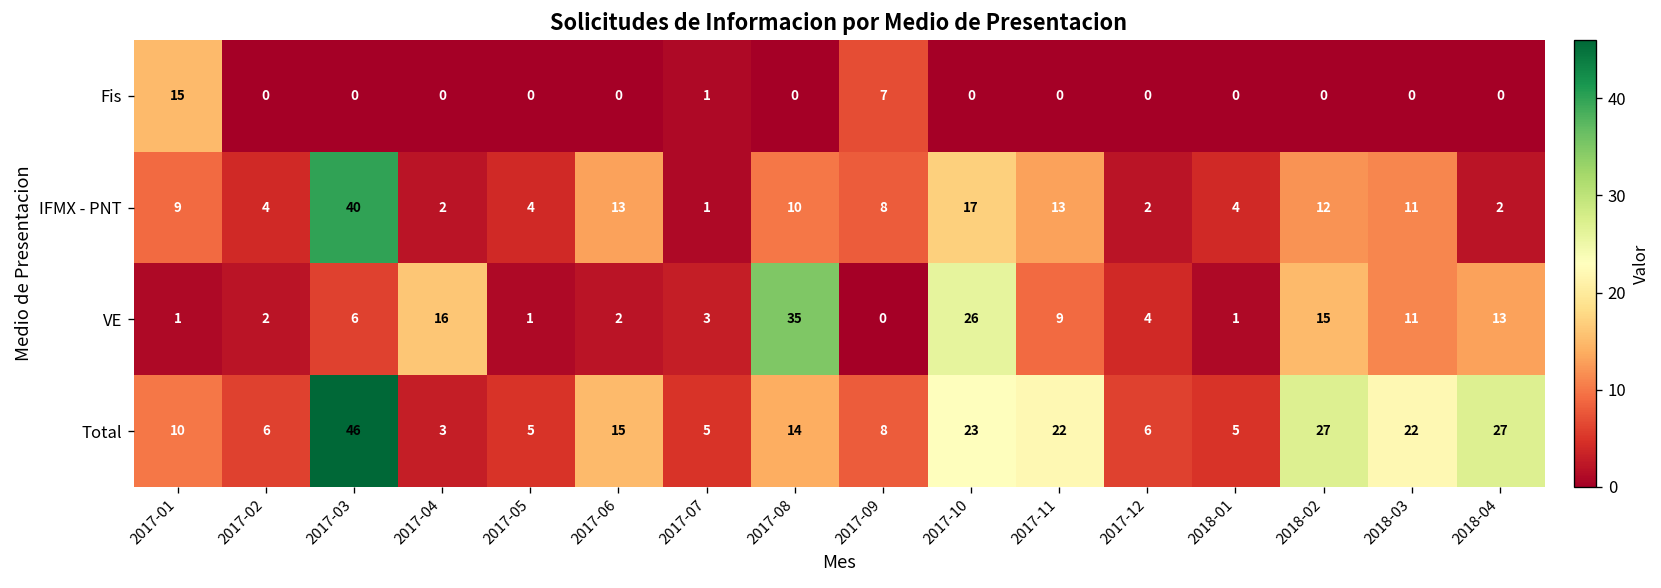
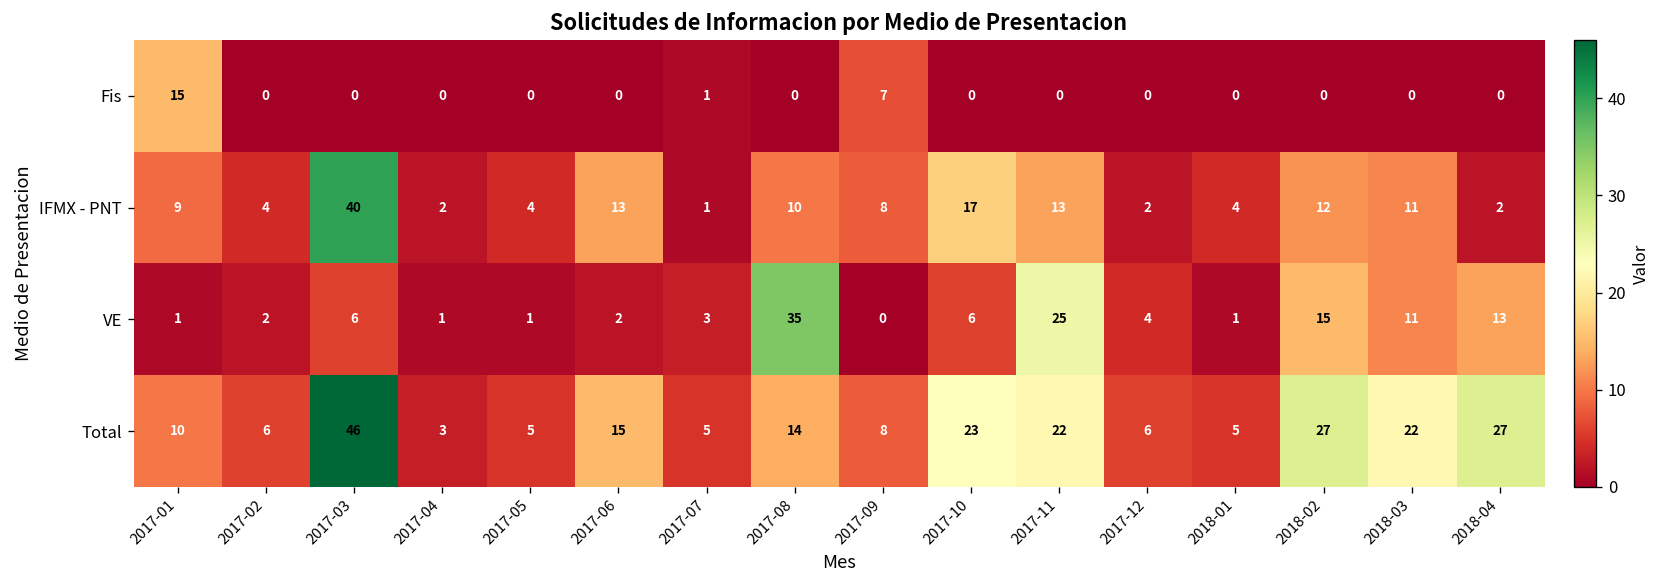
  {
    "Fis": {
      "2017-01": 15,
      "2017-02": 0,
      "2017-03": 0,
      "2017-04": 0,
      "2017-05": 0,
      "2017-06": 0,
      "2017-07": 1,
      "2017-08": 0,
      "2017-09": 7,
      "2017-10": 0,
      "2017-11": 0,
      "2017-12": 0,
      "2018-01": 0,
      "2018-02": 0,
      "2018-03": 0,
      "2018-04": 0
    },
    "IFMX - PNT": {
      "2017-01": 9,
      "2017-02": 4,
      "2017-03": 40,
      "2017-04": 2,
      "2017-05": 4,
      "2017-06": 13,
      "2017-07": 1,
      "2017-08": 10,
      "2017-09": 8,
      "2017-10": 17,
      "2017-11": 13,
      "2017-12": 2,
      "2018-01": 4,
      "2018-02": 12,
      "2018-03": 11,
      "2018-04": 2
    },
    "VE": {
      "2017-01": 1,
      "2017-02": 2,
      "2017-03": 6,
-     "2017-04": 16,
+     "2017-04": 1,
      "2017-05": 1,
      "2017-06": 2,
      "2017-07": 3,
      "2017-08": 35,
      "2017-09": 0,
-     "2017-10": 26,
-     "2017-11": 9,
+     "2017-10": 6,
+     "2017-11": 25,
      "2017-12": 4,
      "2018-01": 1,
      "2018-02": 15,
      "2018-03": 11,
      "2018-04": 13
    },
    "Total": {
      "2017-01": 10,
      "2017-02": 6,
      "2017-03": 46,
      "2017-04": 3,
      "2017-05": 5,
      "2017-06": 15,
      "2017-07": 5,
      "2017-08": 14,
      "2017-09": 8,
      "2017-10": 23,
      "2017-11": 22,
      "2017-12": 6,
      "2018-01": 5,
      "2018-02": 27,
      "2018-03": 22,
      "2018-04": 27
    }
  }
